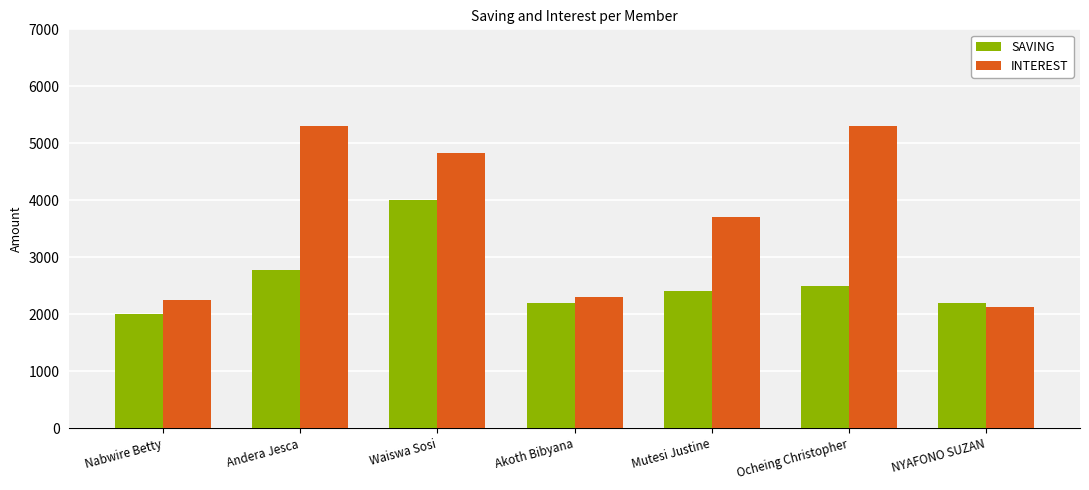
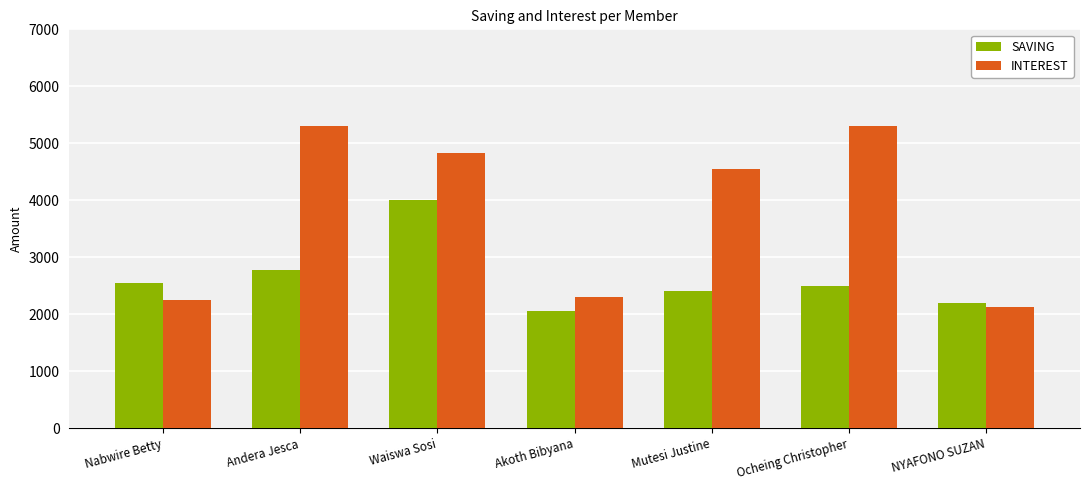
  {
    "SAVING": {
-     "Nabwire Betty": 2000,
+     "Nabwire Betty": 2600,
      "Andera Jesca": 2800,
      "Waiswa Sosi": 4000,
-     "Akoth Bibyana": 2200,
+     "Akoth Bibyana": 2100,
      "Mutesi Justine": 2400,
      "Ocheing Christopher": 2500,
      "NYAFONO SUZAN": 2200
    },
    "INTEREST": {
      "Nabwire Betty": 2300,
      "Andera Jesca": 5300,
      "Waiswa Sosi": 4800,
      "Akoth Bibyana": 2300,
-     "Mutesi Justine": 3700,
+     "Mutesi Justine": 4600,
      "Ocheing Christopher": 5300,
      "NYAFONO SUZAN": 2100
    }
  }
